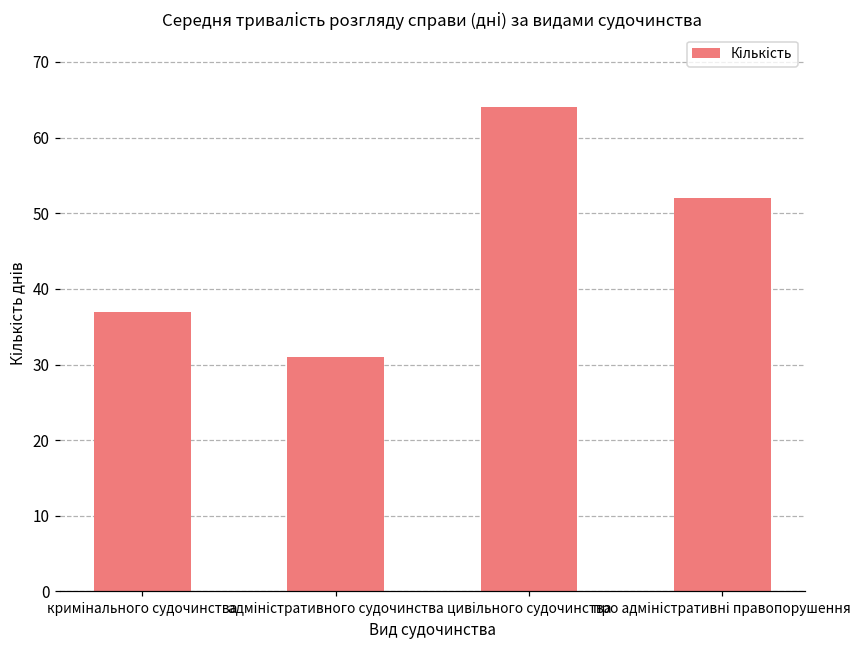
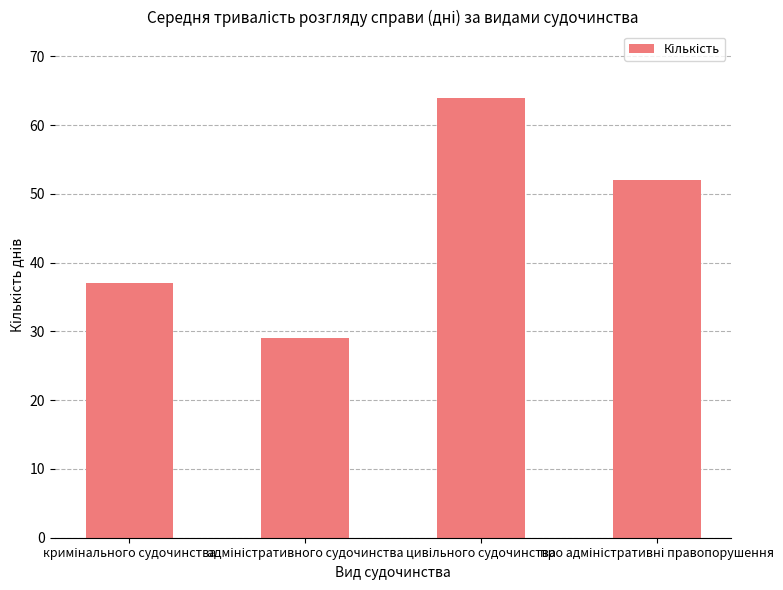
  {
    "кримінального судочинства": 37,
-   "адміністративного судочинства": 31,
+   "адміністративного судочинства": 29,
    "цивільного судочинства": 64,
    "про адміністративні правопорушення": 52
  }
